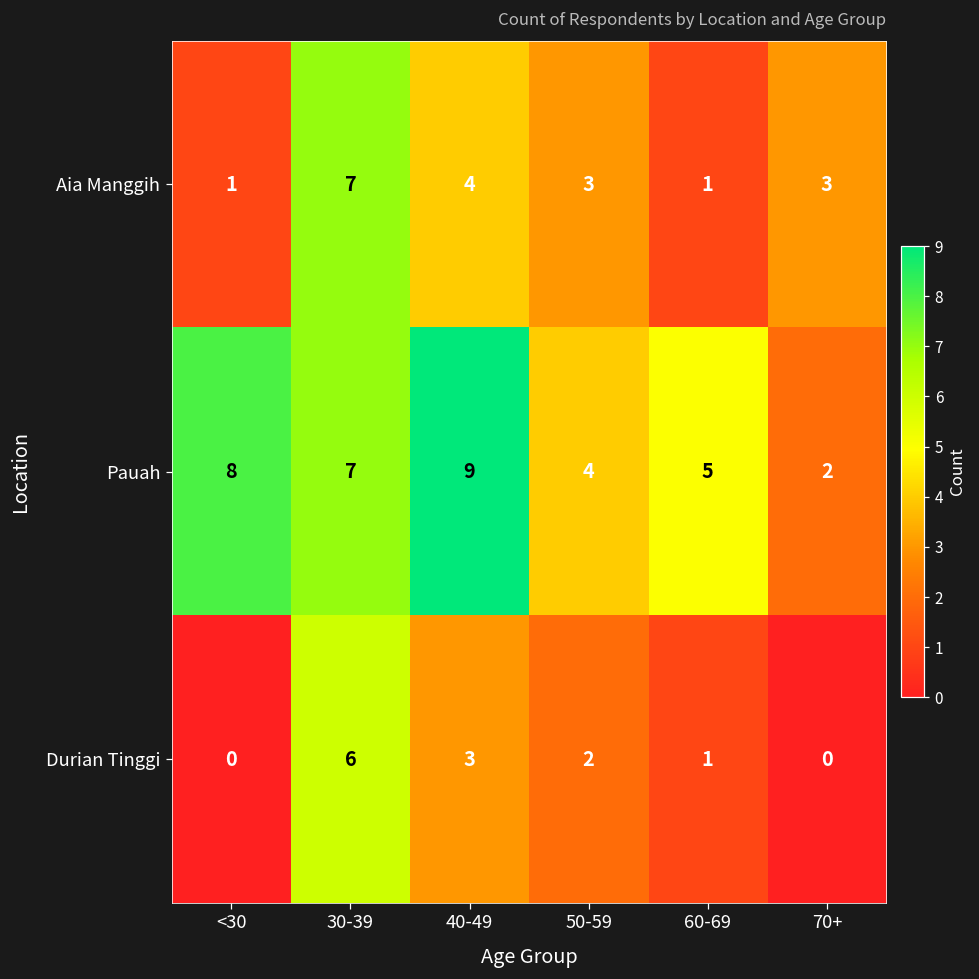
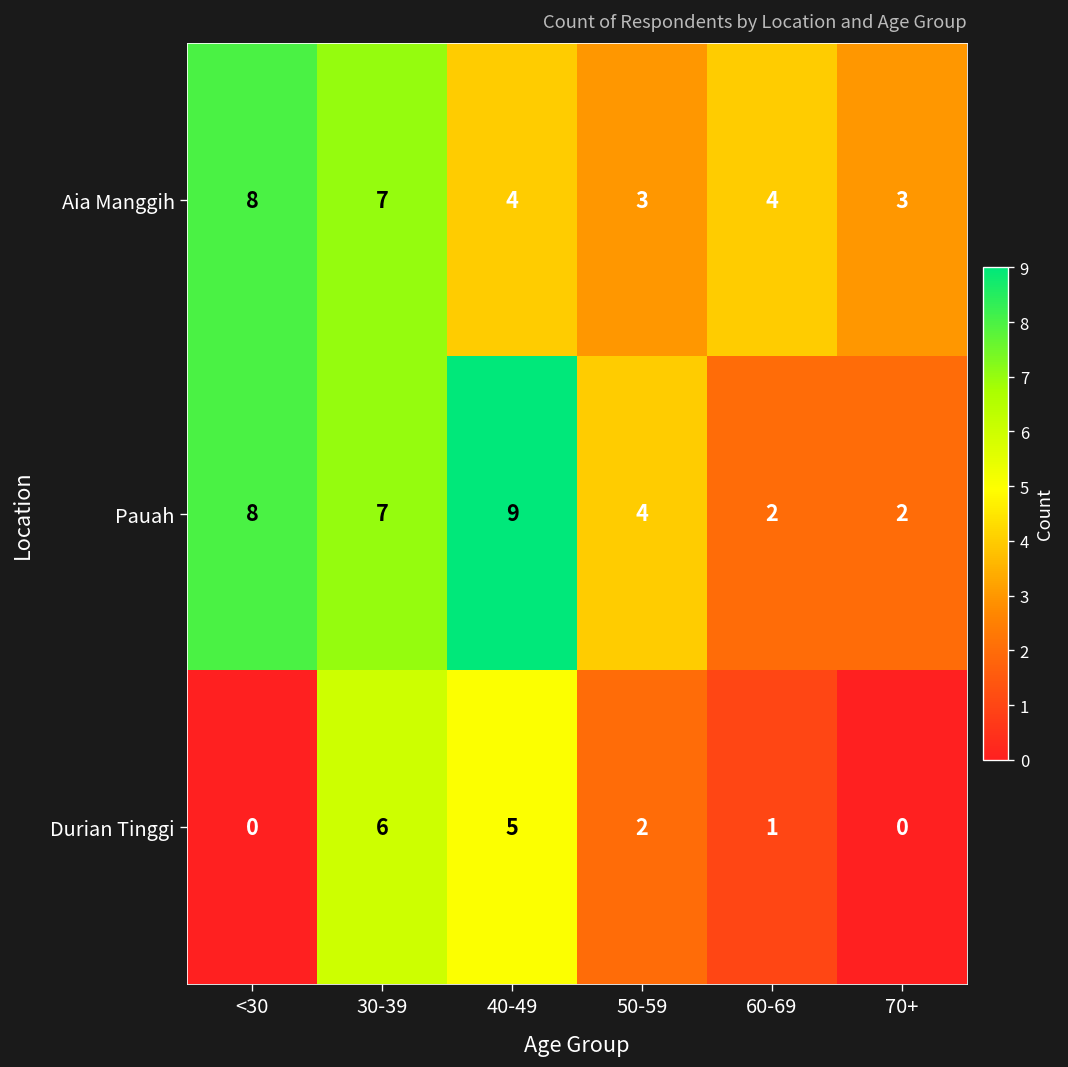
  {
    "Aia Manggih": {
-     "<30": 1,
+     "<30": 8,
      "30-39": 7,
      "40-49": 4,
      "50-59": 3,
-     "60-69": 1,
+     "60-69": 4,
      "70+": 3
    },
    "Pauah": {
      "<30": 8,
      "30-39": 7,
      "40-49": 9,
      "50-59": 4,
-     "60-69": 5,
+     "60-69": 2,
      "70+": 2
    },
    "Durian Tinggi": {
      "<30": 0,
      "30-39": 6,
-     "40-49": 3,
+     "40-49": 5,
      "50-59": 2,
      "60-69": 1,
      "70+": 0
    }
  }
